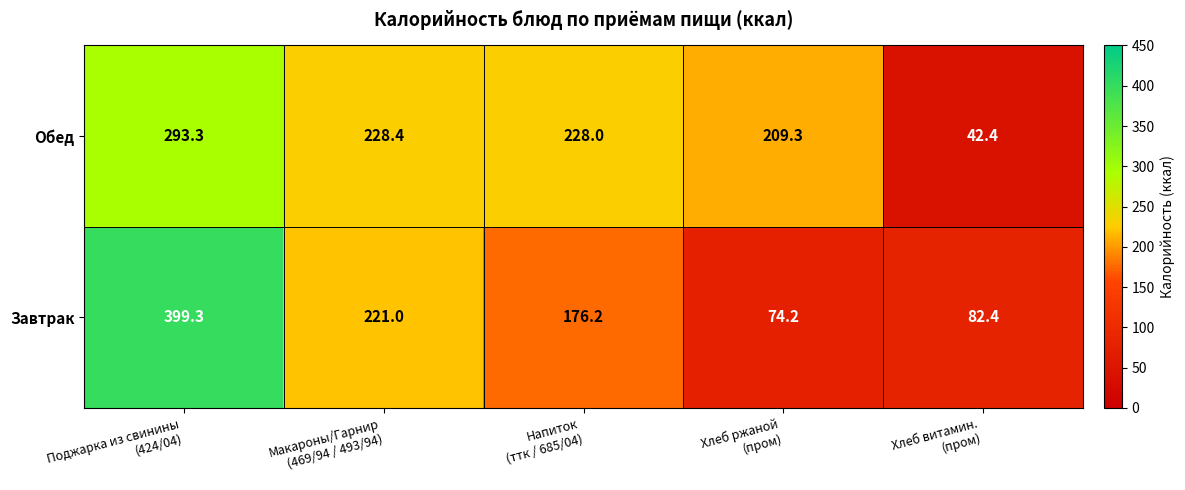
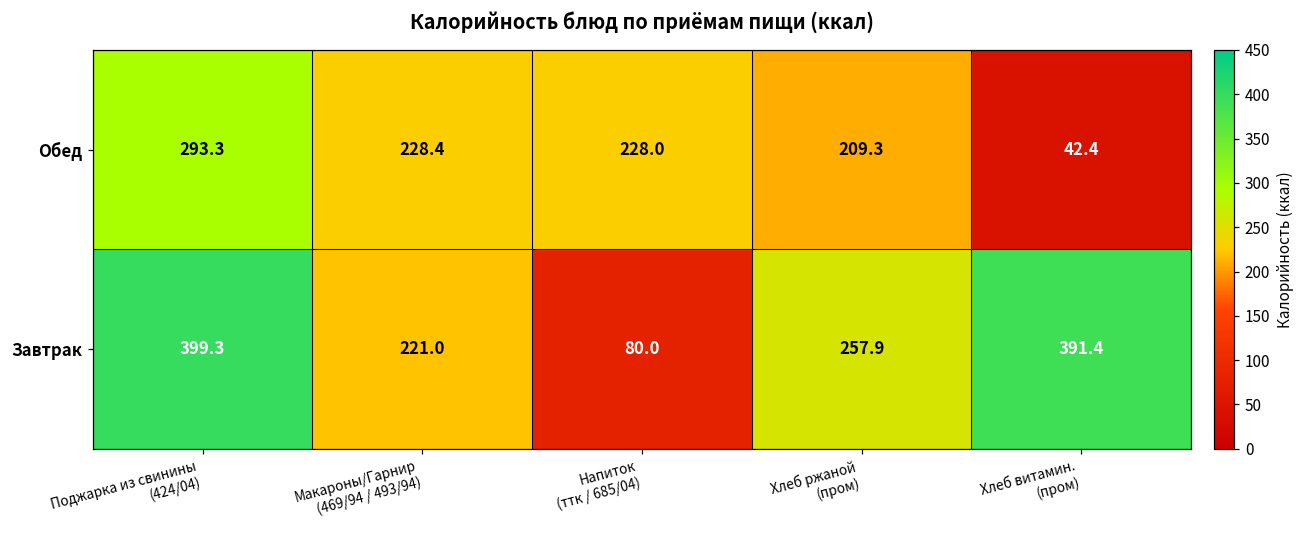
  {
    "Обед": {
      "Поджарка из свинины (424/04)": 293.3,
      "Макароны/Гарнир (469/94 / 493/94)": 228.4,
      "Напиток (ттк / 685/04)": 228.0,
      "Хлеб ржаной (пром)": 209.3,
      "Хлеб витамин. (пром)": 42.4
    },
    "Завтрак": {
      "Поджарка из свинины (424/04)": 399.3,
      "Макароны/Гарнир (469/94 / 493/94)": 221.0,
-     "Напиток (ттк / 685/04)": 176.2,
-     "Хлеб ржаной (пром)": 74.2,
-     "Хлеб витамин. (пром)": 82.4
+     "Напиток (ттк / 685/04)": 80.0,
+     "Хлеб ржаной (пром)": 257.9,
+     "Хлеб витамин. (пром)": 391.4
    }
  }
